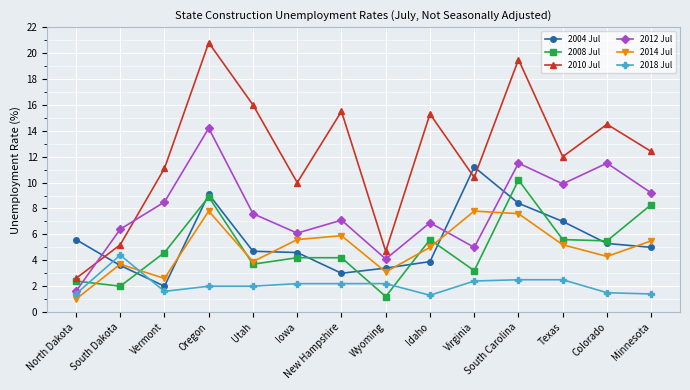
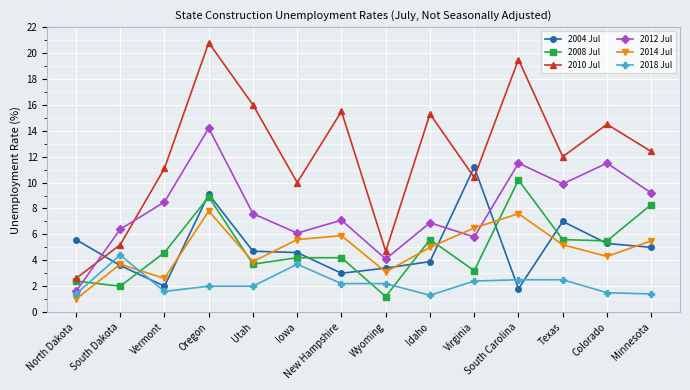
  {
    "2004 Jul": {
      "North Dakota": 5.6,
      "Vermont": 2.0,
      "Oregon": 9.1,
      "Utah": 4.7,
      "Iowa": 4.6,
      "New Hampshire": 3.0,
      "Wyoming": 3.4,
      "Idaho": 3.9,
      "Virginia": 11.2,
-     "South Carolina": 8.4,
+     "South Carolina": 1.8,
      "Texas": 7.0,
      "Colorado": 5.3,
      "Minnesota": 5.0
    },
    "2008 Jul": {
      "North Dakota": 2.4,
      "South Dakota": 2.0,
      "Vermont": 4.6,
      "Oregon": 8.9,
      "Utah": 3.7,
      "Iowa": 4.2,
      "New Hampshire": 4.2,
      "Wyoming": 1.2,
      "Idaho": 5.6,
      "Virginia": 3.2,
      "South Carolina": 10.2,
      "Texas": 5.6,
      "Colorado": 5.5,
      "Minnesota": 8.3
    },
    "2010 Jul": {
      "North Dakota": 2.6,
      "South Dakota": 5.2,
      "Vermont": 11.1,
      "Oregon": 20.8,
      "Utah": 16.0,
      "Iowa": 10.0,
      "New Hampshire": 15.5,
      "Wyoming": 4.7,
      "Idaho": 15.3,
      "Virginia": 10.4,
      "South Carolina": 19.5,
      "Texas": 12.0,
      "Colorado": 14.5,
      "Minnesota": 12.4
    },
    "2012 Jul": {
      "North Dakota": 1.6,
      "South Dakota": 6.4,
      "Vermont": 8.5,
      "Oregon": 14.2,
      "Utah": 7.6,
      "Iowa": 6.1,
      "New Hampshire": 7.1,
      "Wyoming": 4.1,
      "Idaho": 6.9,
-     "Virginia": 5.0,
+     "Virginia": 5.8,
      "South Carolina": 11.5,
      "Texas": 9.9,
      "Colorado": 11.5,
      "Minnesota": 9.2
    },
    "2014 Jul": {
      "North Dakota": 1.0,
      "Vermont": 2.6,
      "Oregon": 7.8,
      "Utah": 3.9,
      "Iowa": 5.6,
      "New Hampshire": 5.9,
      "Wyoming": 3.1,
      "Idaho": 5.0,
-     "Virginia": 7.8,
+     "Virginia": 6.5,
      "South Carolina": 7.6,
      "Texas": 5.2,
      "Colorado": 4.3,
      "Minnesota": 5.5
    },
    "2018 Jul": {
      "North Dakota": 1.4,
      "South Dakota": 4.4,
      "Vermont": 1.6,
      "Oregon": 2.0,
      "Utah": 2.0,
-     "Iowa": 2.2,
+     "Iowa": 3.7,
      "New Hampshire": 2.2,
      "Wyoming": 2.2,
      "Idaho": 1.3,
      "Virginia": 2.4,
      "South Carolina": 2.5,
      "Texas": 2.5,
      "Colorado": 1.5,
      "Minnesota": 1.4
    }
  }
